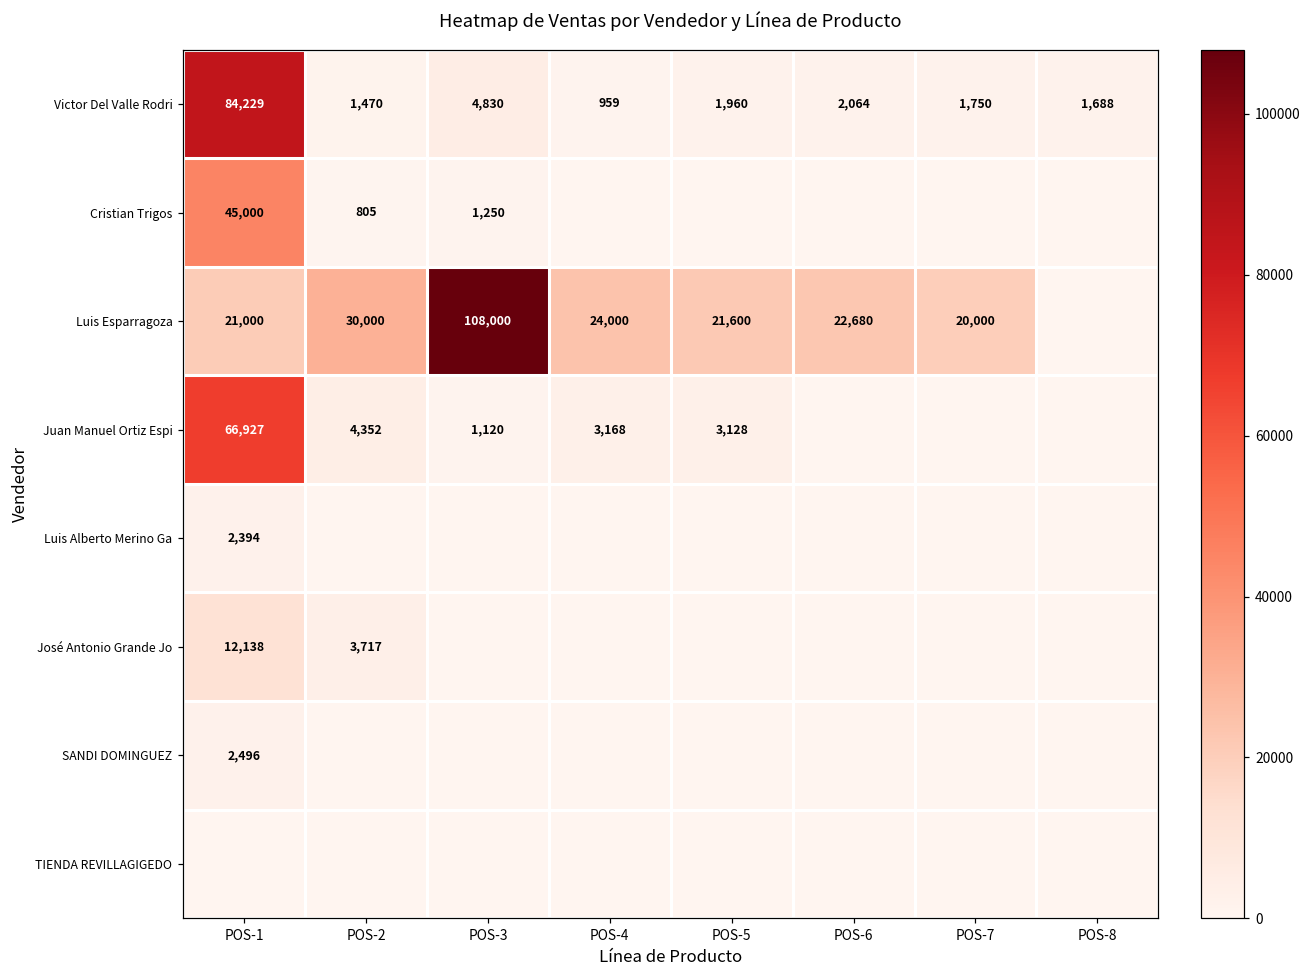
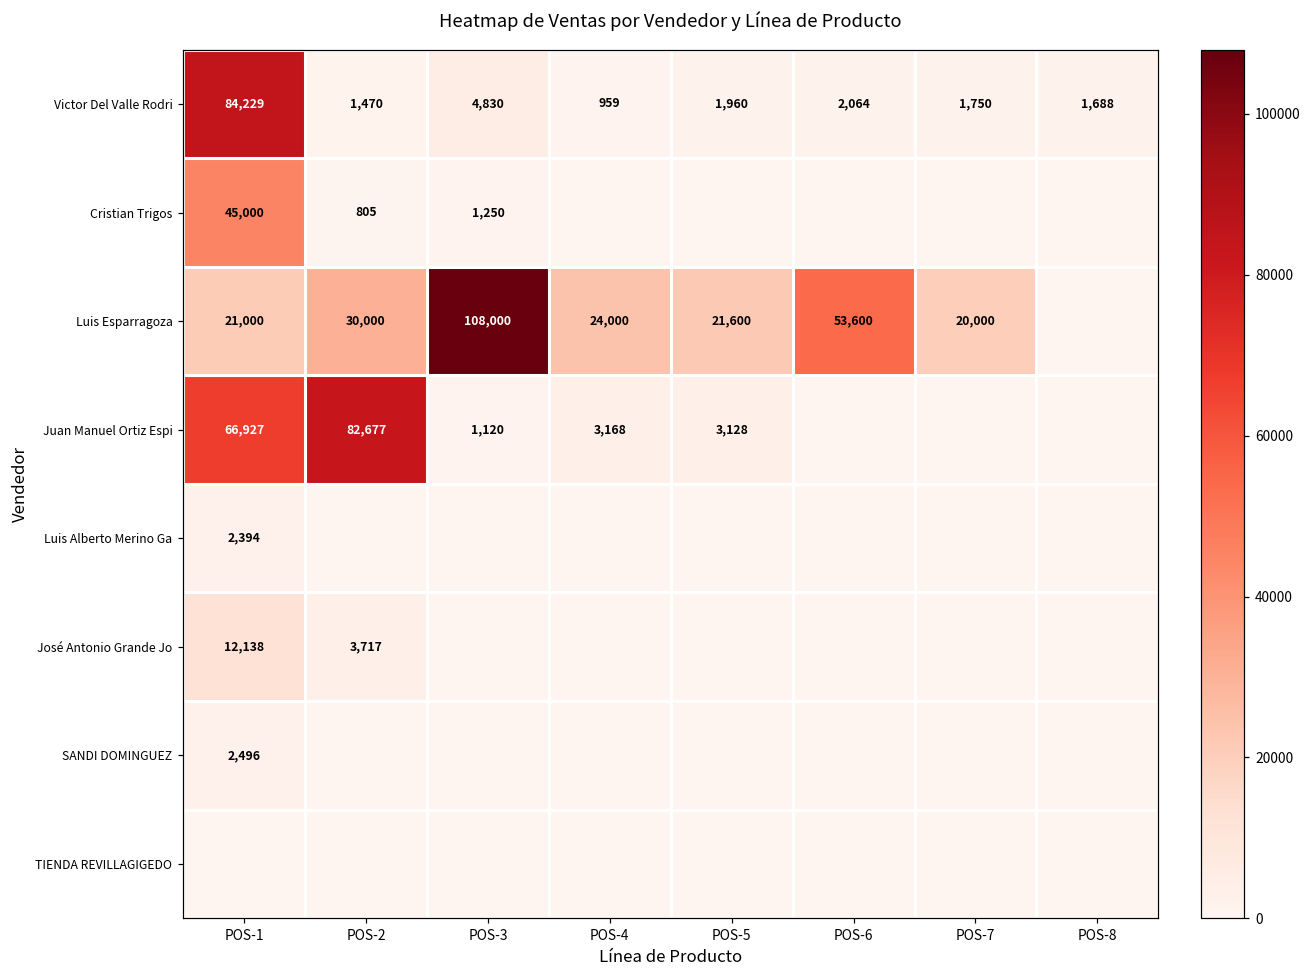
  {
    "Victor Del Valle Rodri": {
      "POS-1": "84,229",
      "POS-2": "1,470",
      "POS-3": "4,830",
      "POS-4": "959",
      "POS-5": "1,960",
      "POS-6": "2,064",
      "POS-7": "1,750",
      "POS-8": "1,688"
    },
    "Cristian Trigos": {
      "POS-1": "45,000",
      "POS-2": "805",
      "POS-3": "1,250"
    },
    "Luis Esparragoza": {
      "POS-1": "21,000",
      "POS-2": "30,000",
      "POS-3": "108,000",
      "POS-4": "24,000",
      "POS-5": "21,600",
-     "POS-6": "22,680",
+     "POS-6": "53,600",
      "POS-7": "20,000"
    },
    "Juan Manuel Ortiz Espi": {
      "POS-1": "66,927",
-     "POS-2": "4,352",
+     "POS-2": "82,677",
      "POS-3": "1,120",
      "POS-4": "3,168",
      "POS-5": "3,128"
    },
    "Luis Alberto Merino Ga": {
      "POS-1": "2,394"
    },
    "José Antonio Grande Jo": {
      "POS-1": "12,138",
      "POS-2": "3,717"
    },
    "SANDI DOMINGUEZ": {
      "POS-1": "2,496"
    }
  }
